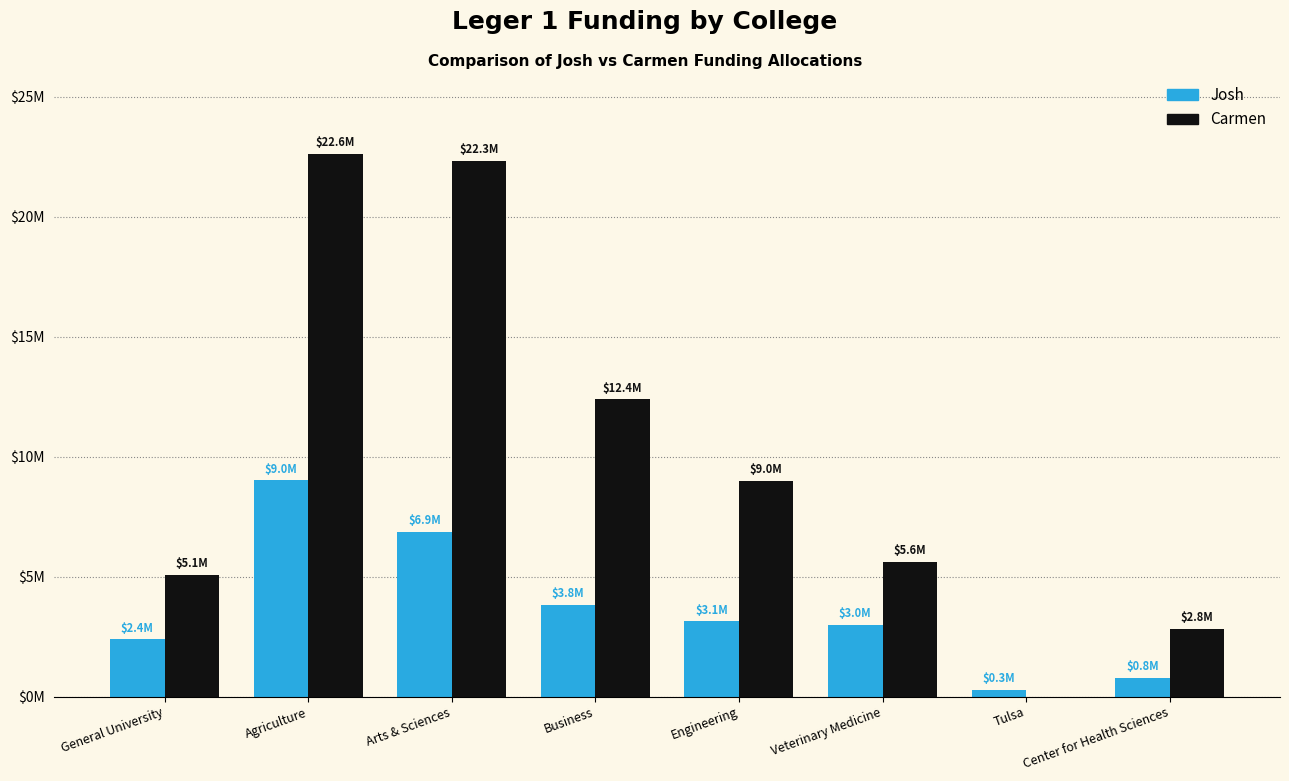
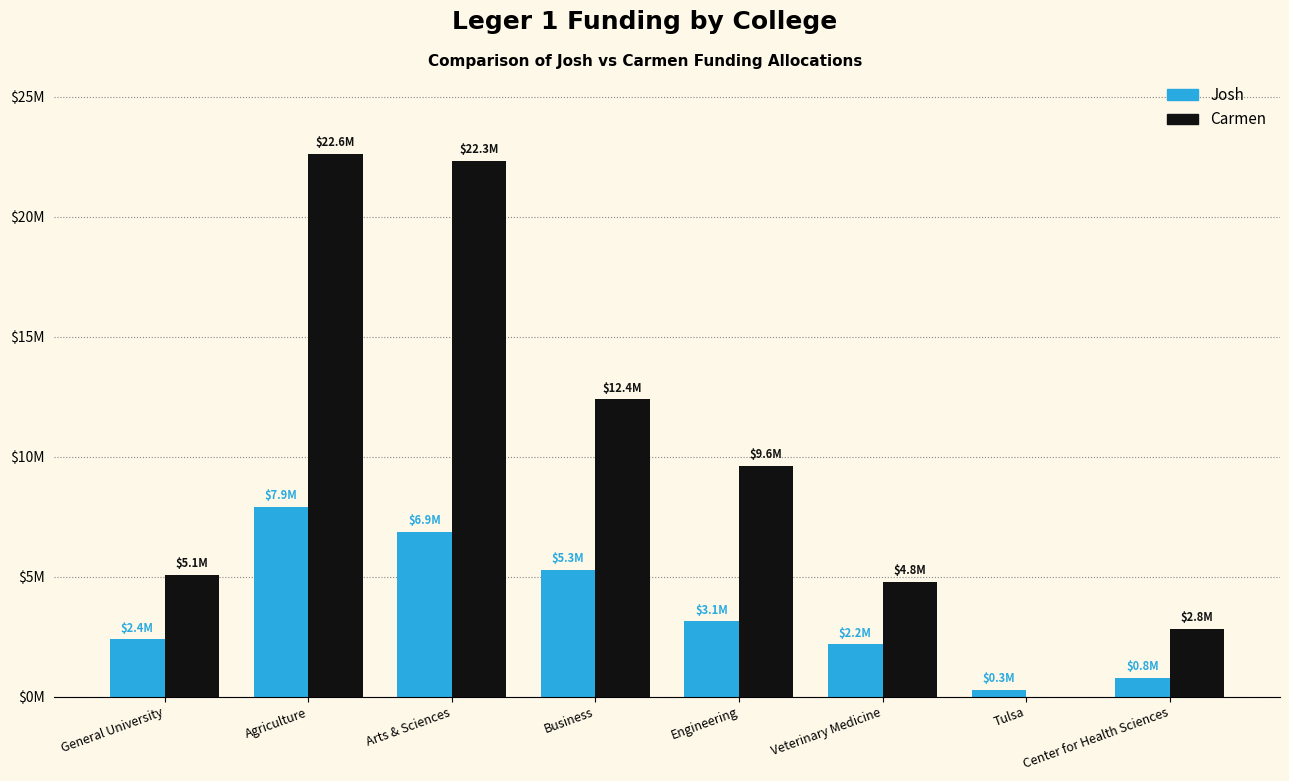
  {
    "Josh": {
      "General University": "$2.4M",
-     "Agriculture": "$9.0M",
+     "Agriculture": "$7.9M",
      "Arts & Sciences": "$6.9M",
-     "Business": "$3.8M",
+     "Business": "$5.3M",
      "Engineering": "$3.1M",
-     "Veterinary Medicine": "$3.0M",
+     "Veterinary Medicine": "$2.2M",
      "Tulsa": "$0.3M",
      "Center for Health Sciences": "$0.8M"
    },
    "Carmen": {
      "General University": "$5.1M",
      "Agriculture": "$22.6M",
      "Arts & Sciences": "$22.3M",
      "Business": "$12.4M",
-     "Engineering": "$9.0M",
-     "Veterinary Medicine": "$5.6M",
+     "Engineering": "$9.6M",
+     "Veterinary Medicine": "$4.8M",
      "Center for Health Sciences": "$2.8M"
    }
  }
